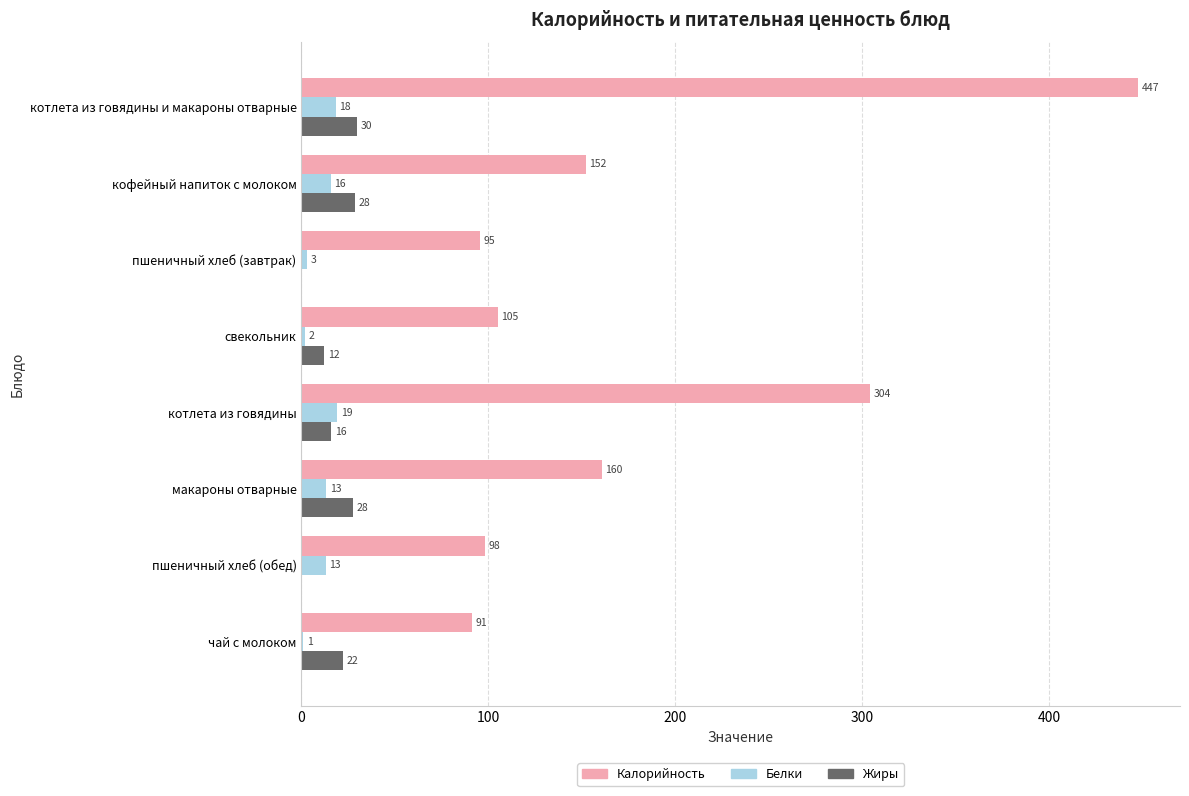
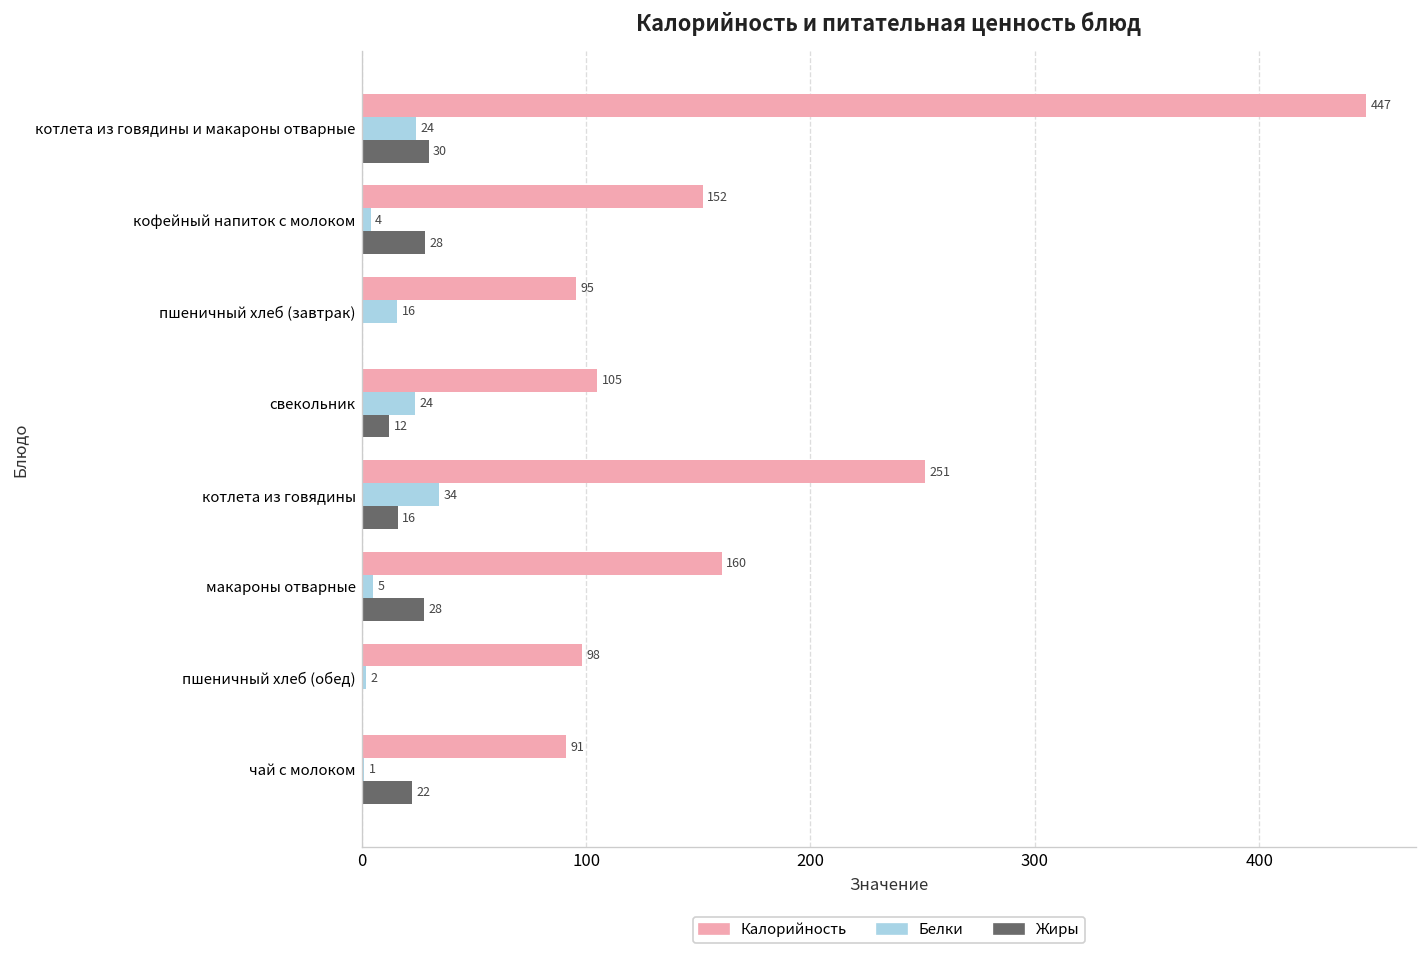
  {
    "Калорийность": {
      "котлета из говядины и макароны отварные": 447,
      "кофейный напиток с молоком": 152,
      "пшеничный хлеб (завтрак)": 95,
      "свекольник": 105,
-     "котлета из говядины": 304,
+     "котлета из говядины": 251,
      "макароны отварные": 160,
      "пшеничный хлеб (обед)": 98,
      "чай с молоком": 91
    },
    "Белки": {
-     "котлета из говядины и макароны отварные": 18,
-     "кофейный напиток с молоком": 16,
-     "пшеничный хлеб (завтрак)": 3,
-     "свекольник": 2,
-     "котлета из говядины": 19,
-     "макароны отварные": 13,
-     "пшеничный хлеб (обед)": 13,
+     "котлета из говядины и макароны отварные": 24,
+     "кофейный напиток с молоком": 4,
+     "пшеничный хлеб (завтрак)": 16,
+     "свекольник": 24,
+     "котлета из говядины": 34,
+     "макароны отварные": 5,
+     "пшеничный хлеб (обед)": 2,
      "чай с молоком": 1
    },
    "Жиры": {
      "котлета из говядины и макароны отварные": 30,
      "кофейный напиток с молоком": 28,
      "свекольник": 12,
      "котлета из говядины": 16,
      "макароны отварные": 28,
      "чай с молоком": 22
    }
  }
